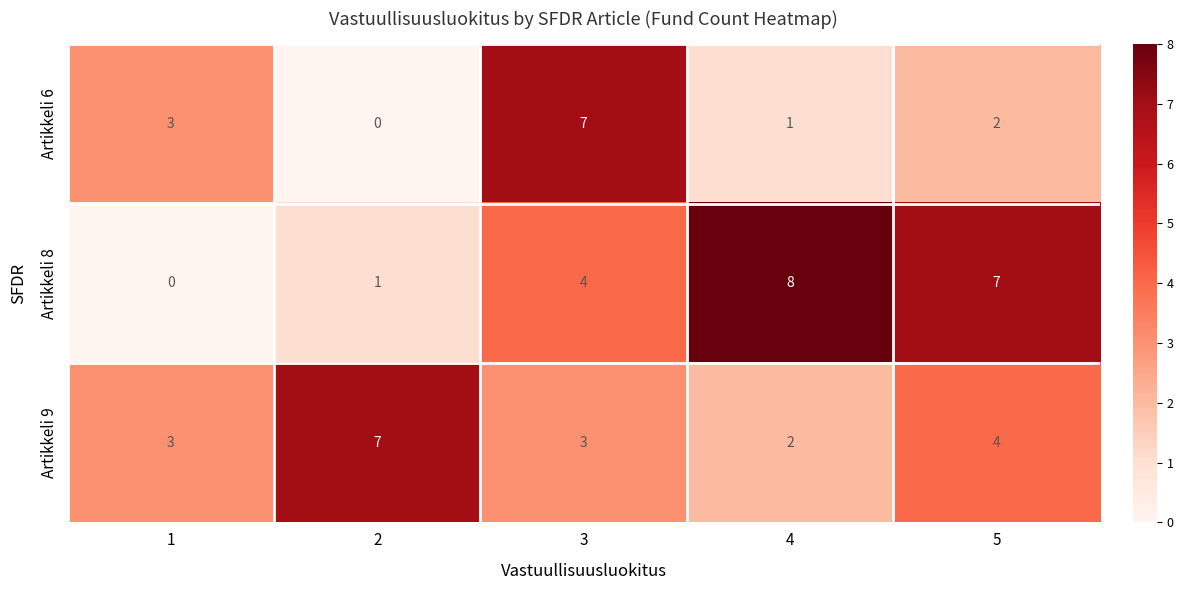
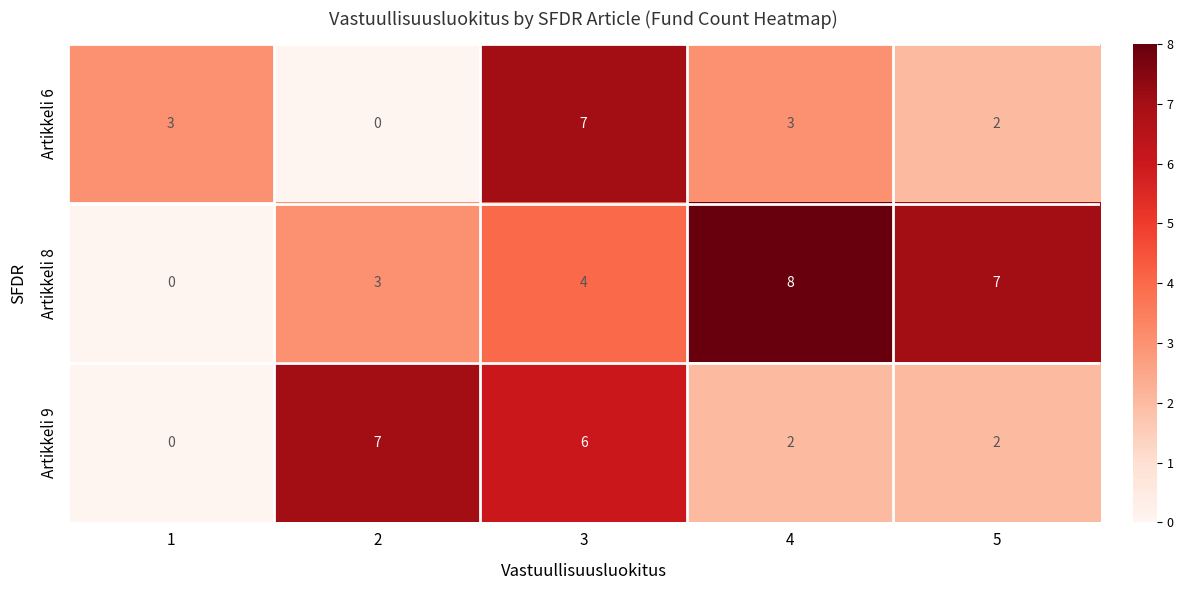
  {
    "Artikkeli 6": {
      "1": 3,
      "2": 0,
      "3": 7,
-     "4": 1,
+     "4": 3,
      "5": 2
    },
    "Artikkeli 8": {
      "1": 0,
-     "2": 1,
+     "2": 3,
      "3": 4,
      "4": 8,
      "5": 7
    },
    "Artikkeli 9": {
-     "1": 3,
+     "1": 0,
      "2": 7,
-     "3": 3,
+     "3": 6,
      "4": 2,
-     "5": 4
+     "5": 2
    }
  }
